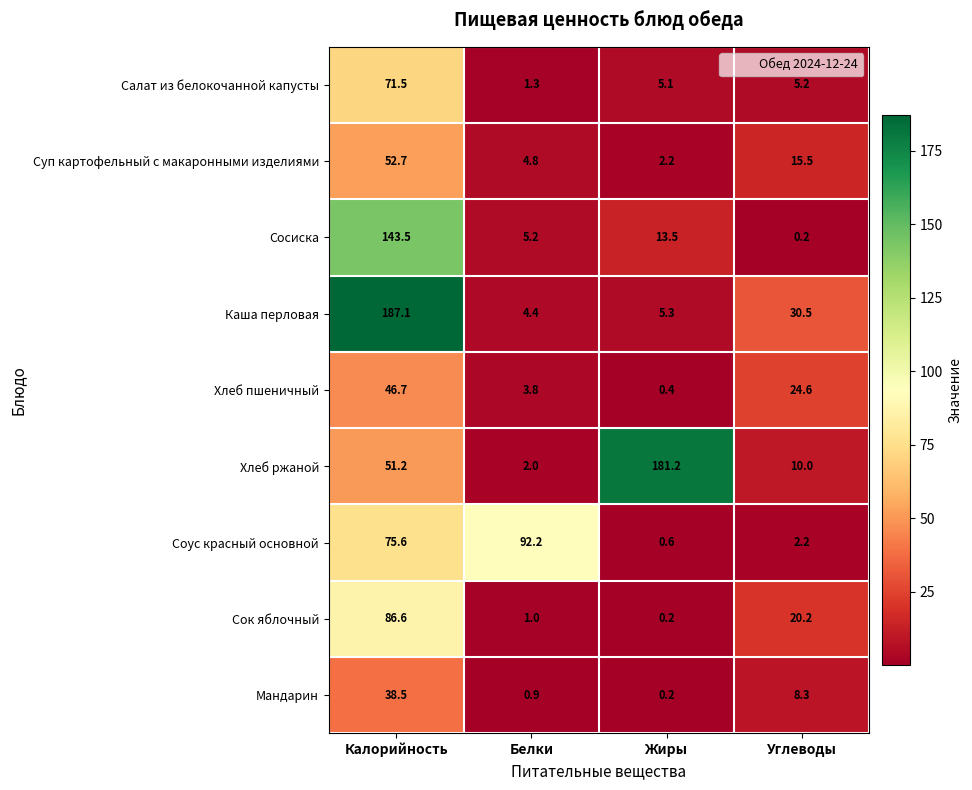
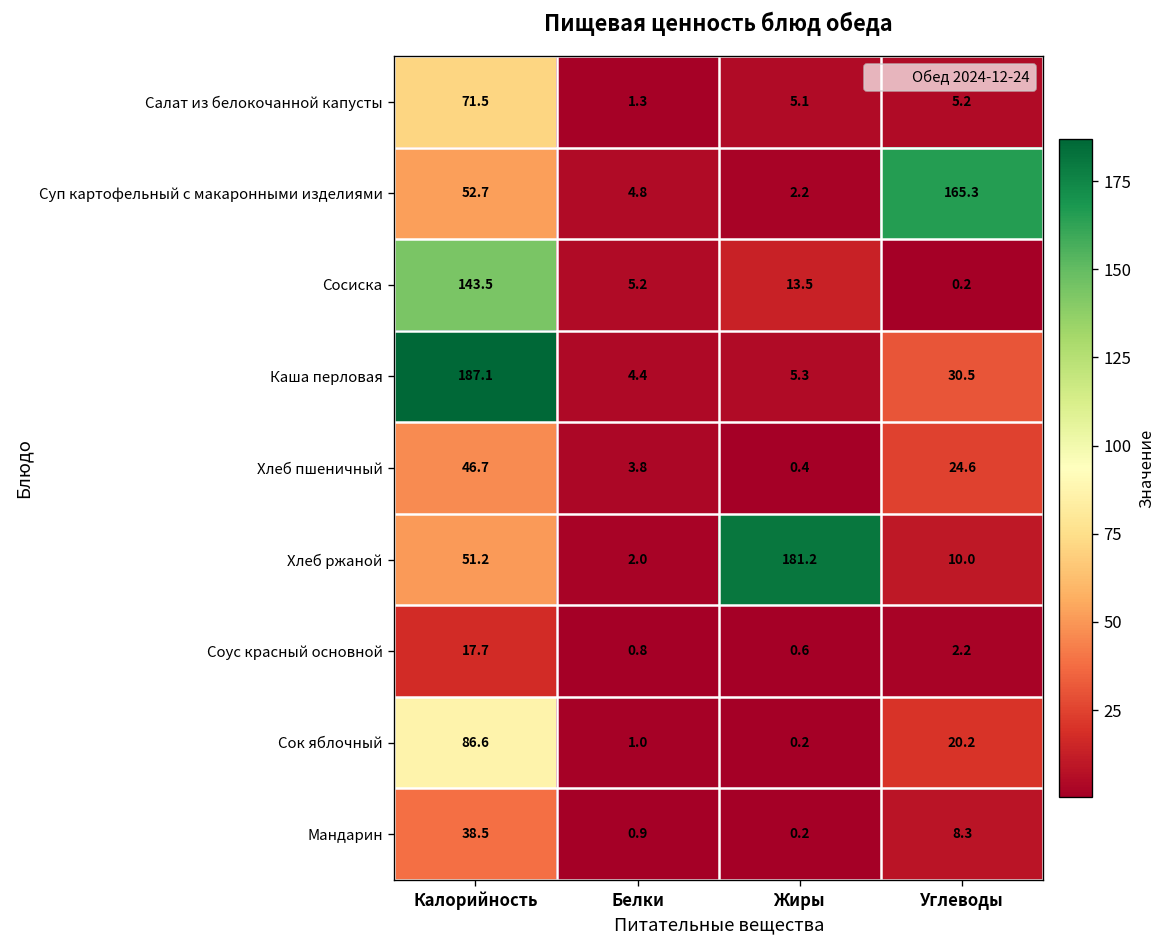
  {
    "Салат из белокочанной капусты": {
      "Калорийность": 71.5,
      "Белки": 1.3,
      "Жиры": 5.1,
      "Углеводы": 5.2
    },
    "Суп картофельный с макаронными изделиями": {
      "Калорийность": 52.7,
      "Белки": 4.8,
      "Жиры": 2.2,
-     "Углеводы": 15.5
+     "Углеводы": 165.3
    },
    "Сосиска": {
      "Калорийность": 143.5,
      "Белки": 5.2,
      "Жиры": 13.5,
      "Углеводы": 0.2
    },
    "Каша перловая": {
      "Калорийность": 187.1,
      "Белки": 4.4,
      "Жиры": 5.3,
      "Углеводы": 30.5
    },
    "Хлеб пшеничный": {
      "Калорийность": 46.7,
      "Белки": 3.8,
      "Жиры": 0.4,
      "Углеводы": 24.6
    },
    "Хлеб ржаной": {
      "Калорийность": 51.2,
      "Белки": 2.0,
      "Жиры": 181.2,
      "Углеводы": 10.0
    },
    "Соус красный основной": {
-     "Калорийность": 75.6,
-     "Белки": 92.2,
+     "Калорийность": 17.7,
+     "Белки": 0.8,
      "Жиры": 0.6,
      "Углеводы": 2.2
    },
    "Сок яблочный": {
      "Калорийность": 86.6,
      "Белки": 1.0,
      "Жиры": 0.2,
      "Углеводы": 20.2
    },
    "Мандарин": {
      "Калорийность": 38.5,
      "Белки": 0.9,
      "Жиры": 0.2,
      "Углеводы": 8.3
    }
  }
